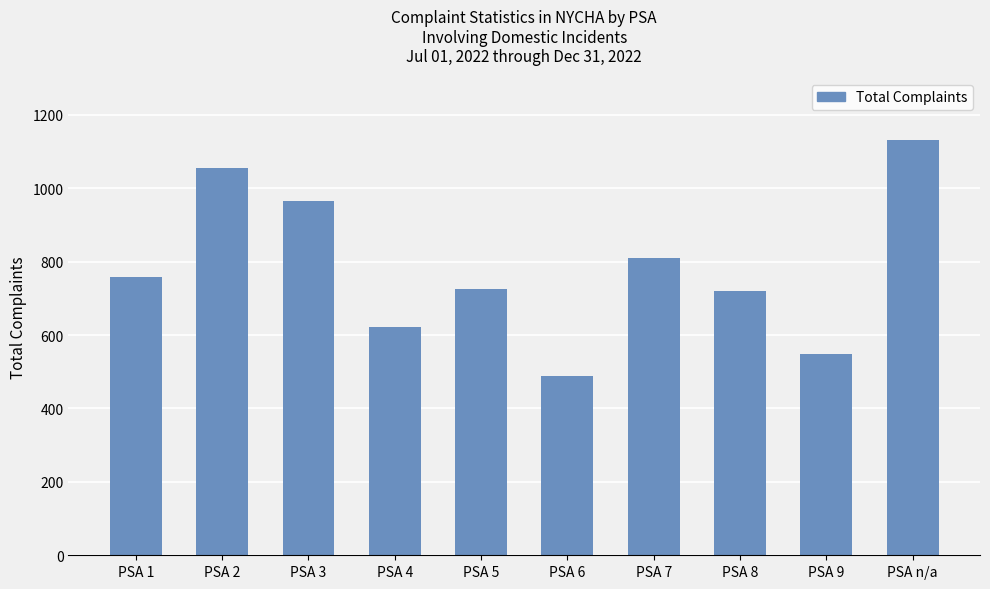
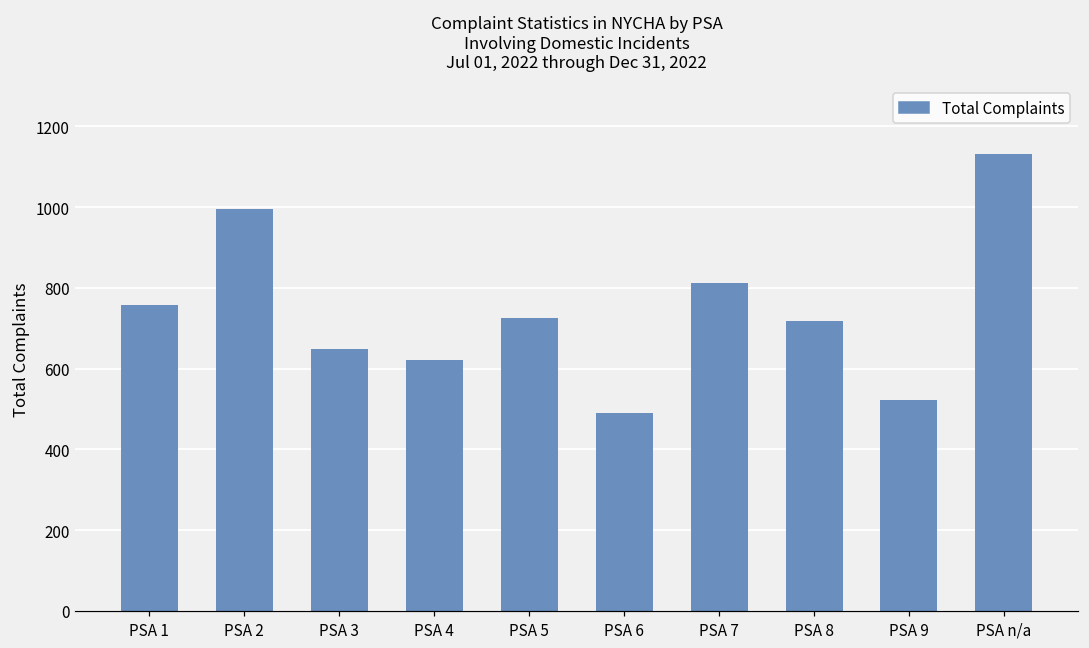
  {
    "PSA 1": 760,
-   "PSA 2": 1050,
-   "PSA 3": 960,
+   "PSA 2": 1000,
+   "PSA 3": 650,
    "PSA 4": 620,
    "PSA 5": 730,
    "PSA 6": 490,
    "PSA 7": 810,
    "PSA 8": 720,
-   "PSA 9": 550,
+   "PSA 9": 520,
    "PSA n/a": 1130
  }
